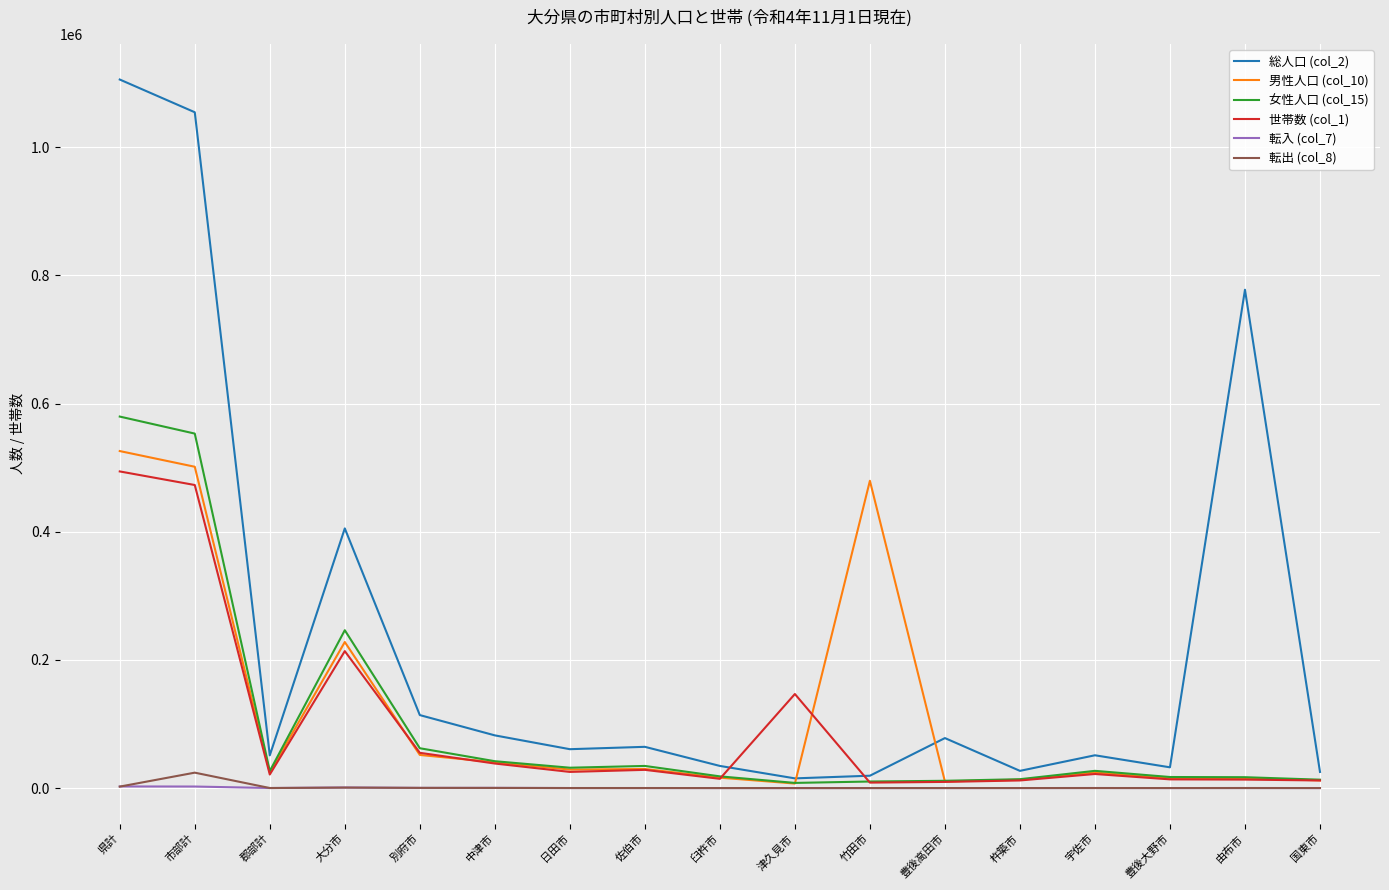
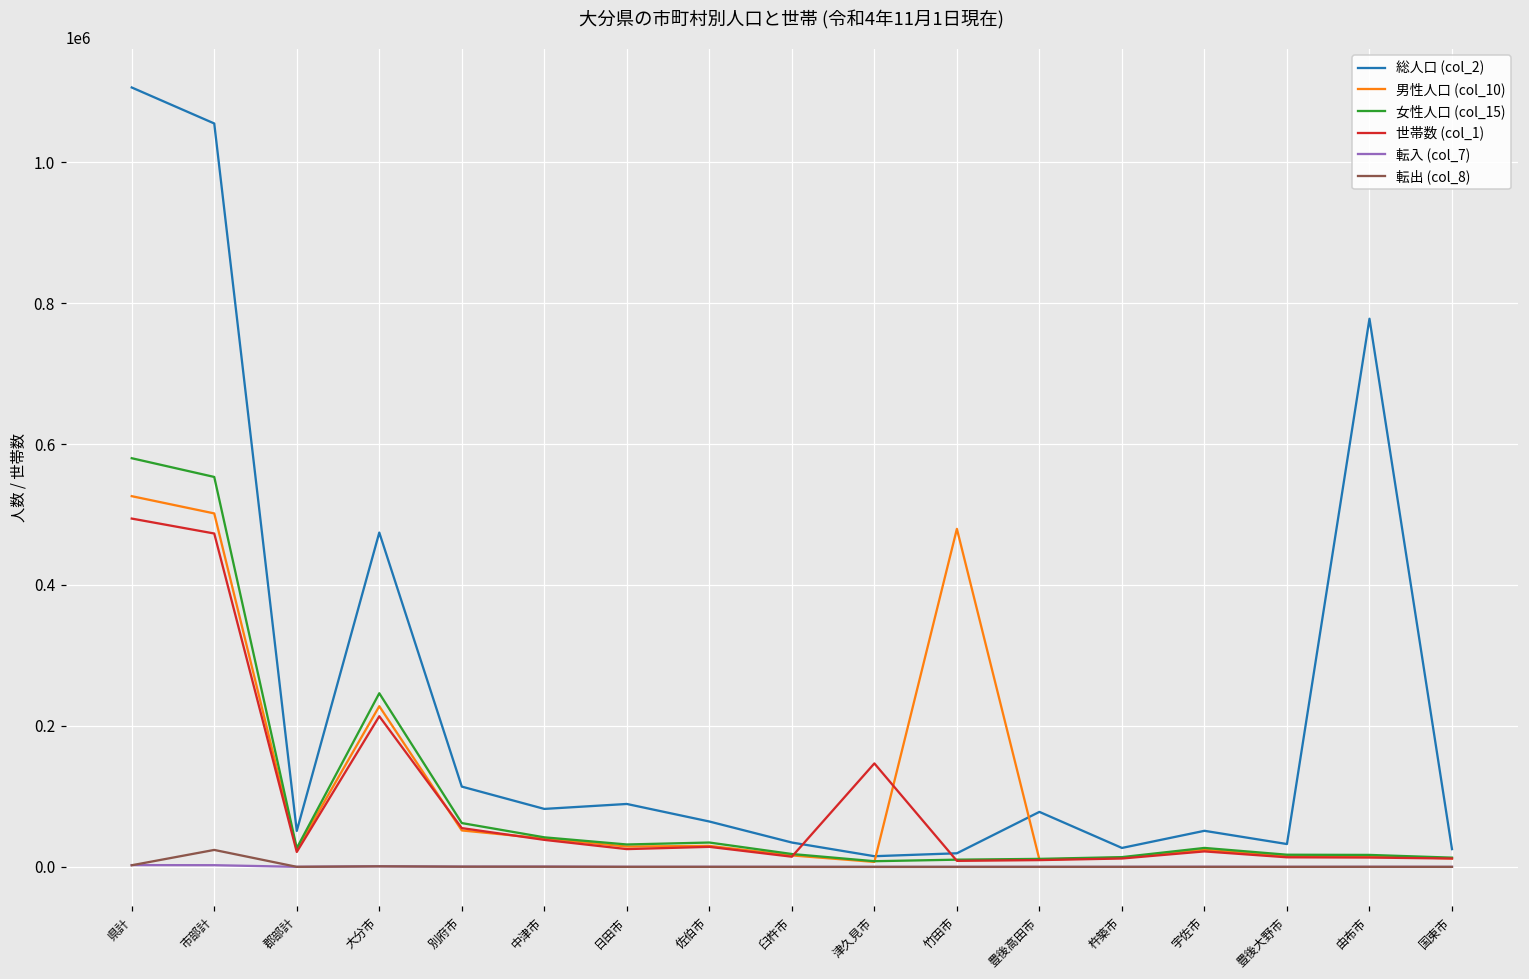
  {
    "総人口 (col_2)": {
      "県計": 1110000,
      "市部計": 1050000,
      "郡部計": 50000,
-     "大分市": 410000,
+     "大分市": 470000,
      "別府市": 110000,
      "中津市": 80000,
-     "日田市": 60000,
+     "日田市": 90000,
      "佐伯市": 60000,
      "臼杵市": 30000,
      "津久見市": 20000,
      "竹田市": 20000,
      "豊後高田市": 80000,
      "杵築市": 30000,
      "宇佐市": 50000,
      "豊後大野市": 30000,
      "由布市": 780000,
      "国東市": 30000
    },
    "男性人口 (col_10)": {
      "県計": 530000,
      "市部計": 500000,
      "大分市": 230000,
      "竹田市": 480000
    },
    "女性人口 (col_15)": {
      "県計": 580000,
      "市部計": 550000,
      "大分市": 250000,
      "別府市": 60000,
      "佐伯市": 30000
    },
    "世帯数 (col_1)": {
      "県計": 490000,
      "市部計": 470000,
      "大分市": 210000,
      "津久見市": 150000
    },
    "転入 (col_7)": {
      "市部計": 0
    },
    "転出 (col_8)": {
      "市部計": 20000
    }
  }
